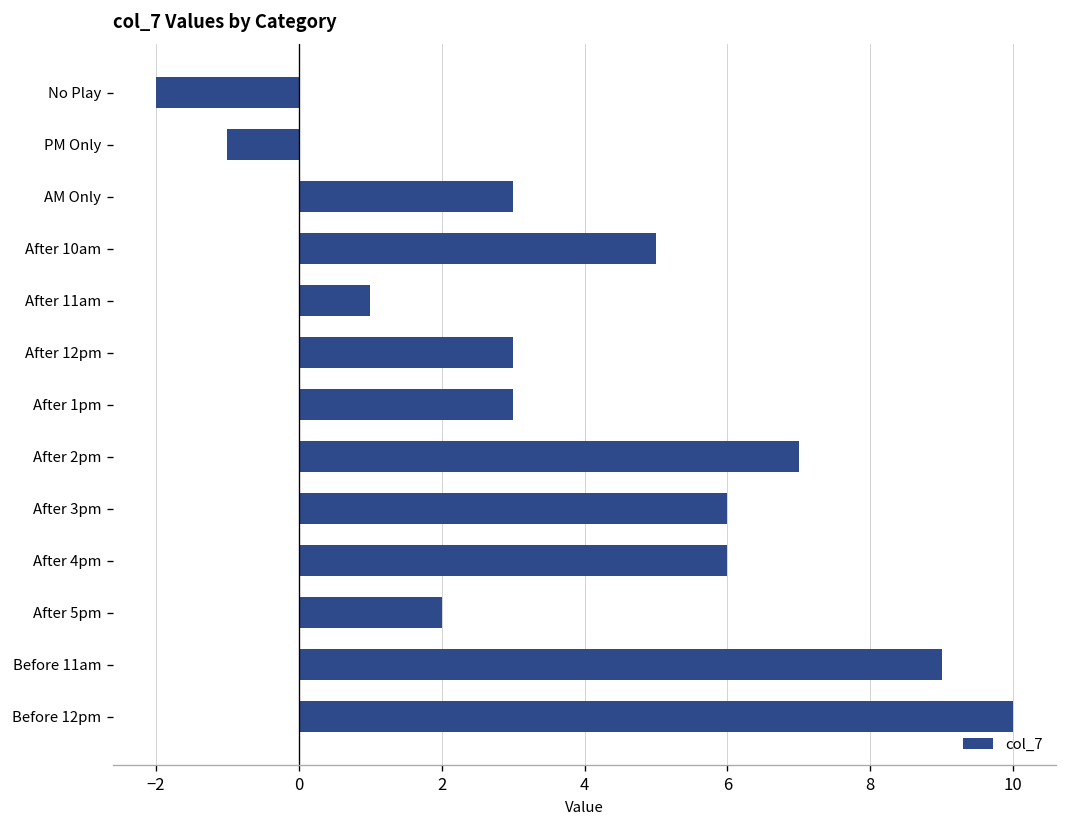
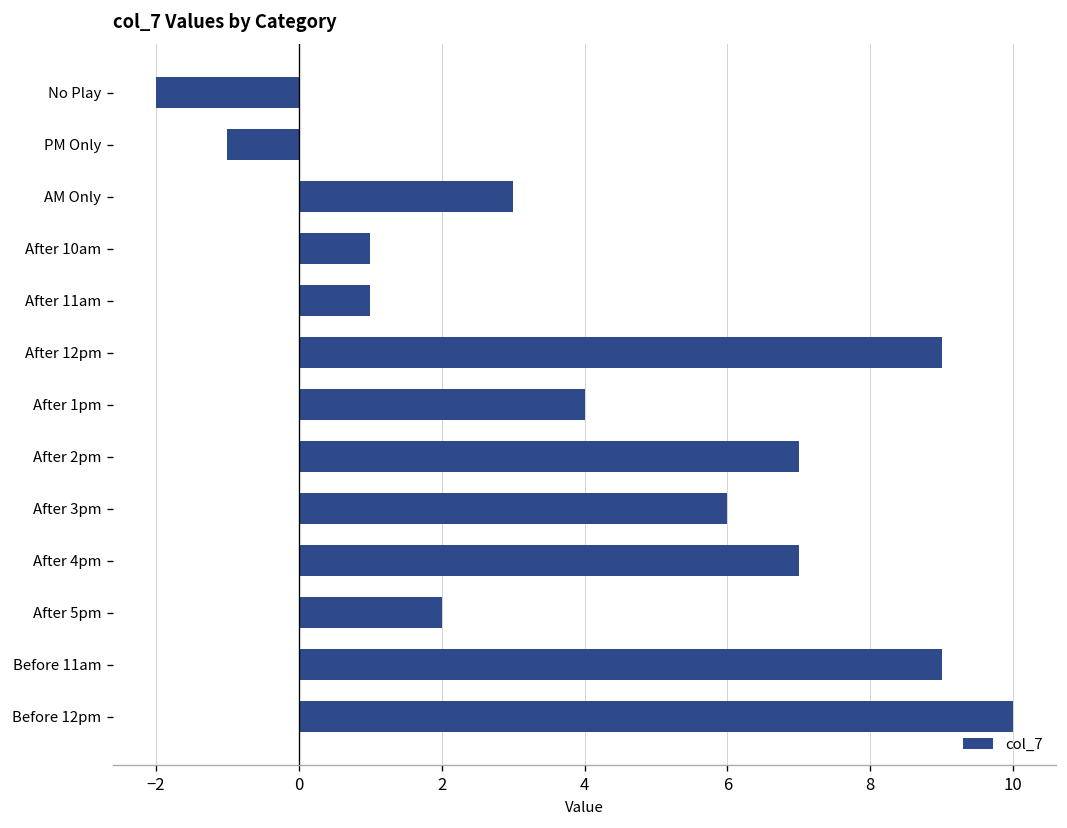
  {
    "No Play": -2,
    "PM Only": -1,
    "AM Only": 3,
-   "After 10am": 5,
+   "After 10am": 1,
    "After 11am": 1,
-   "After 12pm": 3,
-   "After 1pm": 3,
+   "After 12pm": 9,
+   "After 1pm": 4,
    "After 2pm": 7,
    "After 3pm": 6,
-   "After 4pm": 6,
+   "After 4pm": 7,
    "After 5pm": 2,
    "Before 11am": 9,
    "Before 12pm": 10
  }
